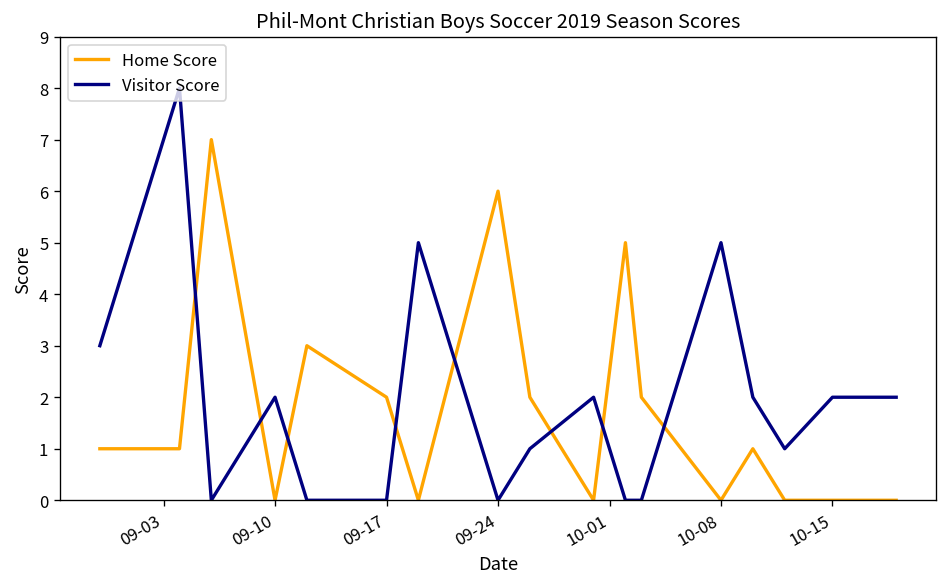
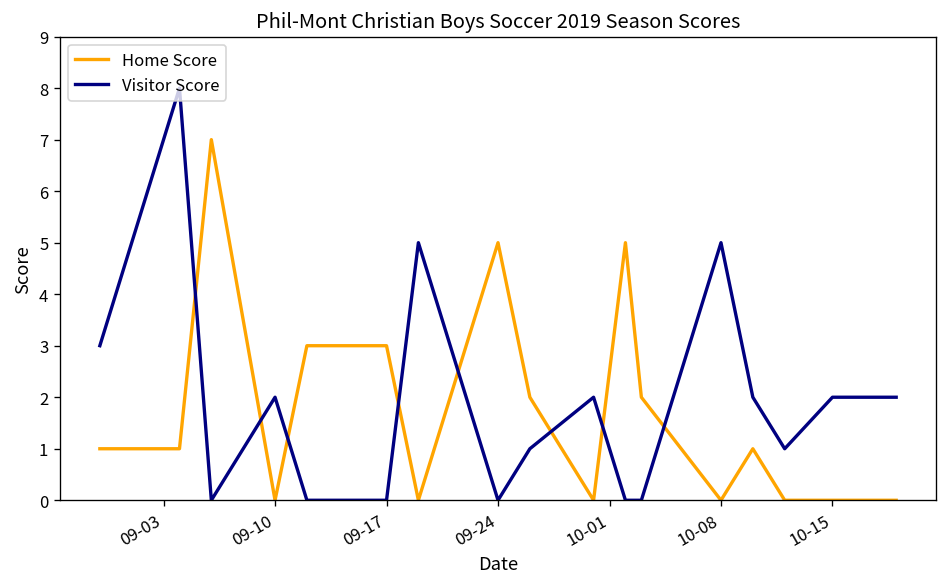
  {
    "Home Score": {
      "09-10": 0,
-     "09-17": 2,
-     "09-24": 6,
+     "09-17": 3,
+     "09-24": 5,
      "10-08": 0,
      "10-15": 0
    },
    "Visitor Score": {
      "09-10": 2,
      "09-17": 0,
      "09-24": 0,
      "10-08": 5,
      "10-15": 2
    }
  }
